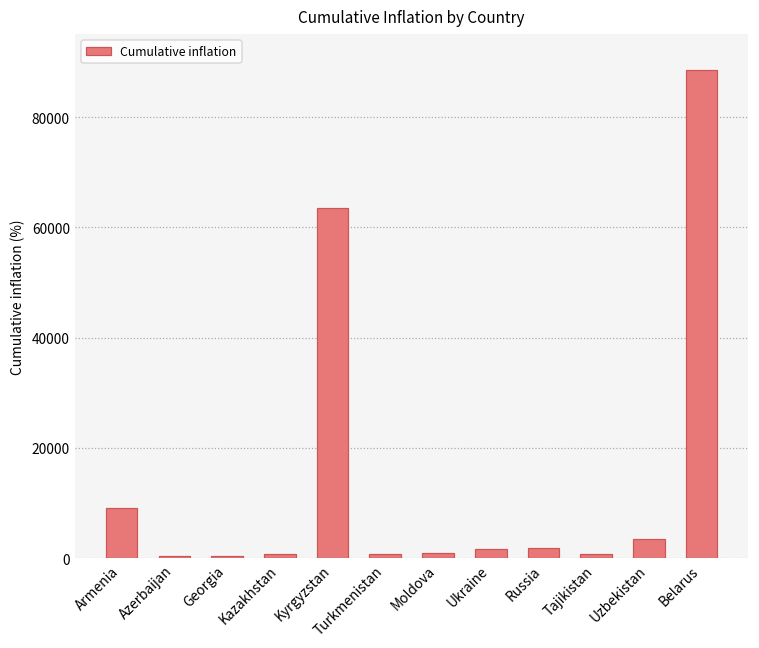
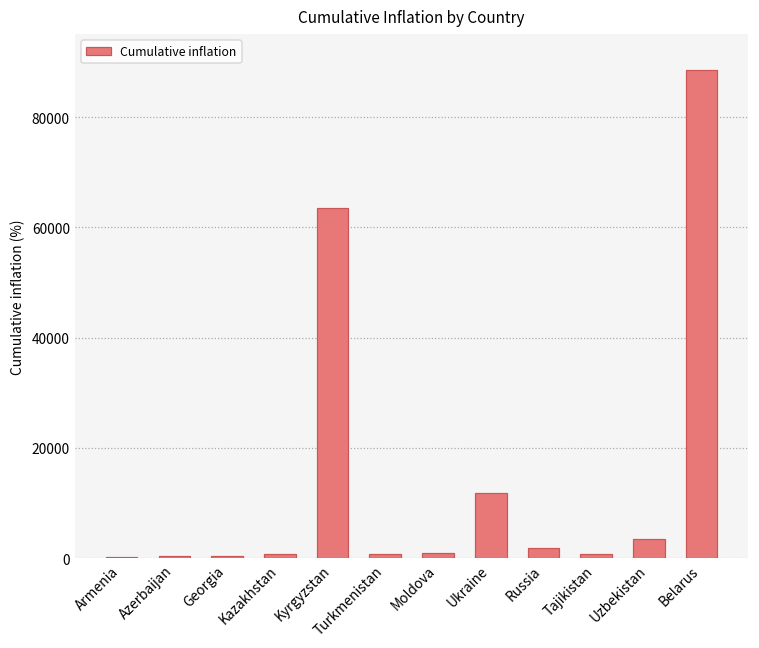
  {
-   "Armenia": 9000,
+   "Armenia": 0,
    "Kazakhstan": 1000,
    "Kyrgyzstan": 63000,
    "Turkmenistan": 1000,
    "Moldova": 1000,
-   "Ukraine": 2000,
+   "Ukraine": 12000,
    "Russia": 2000,
    "Tajikistan": 1000,
    "Uzbekistan": 3000,
    "Belarus": 89000
  }
